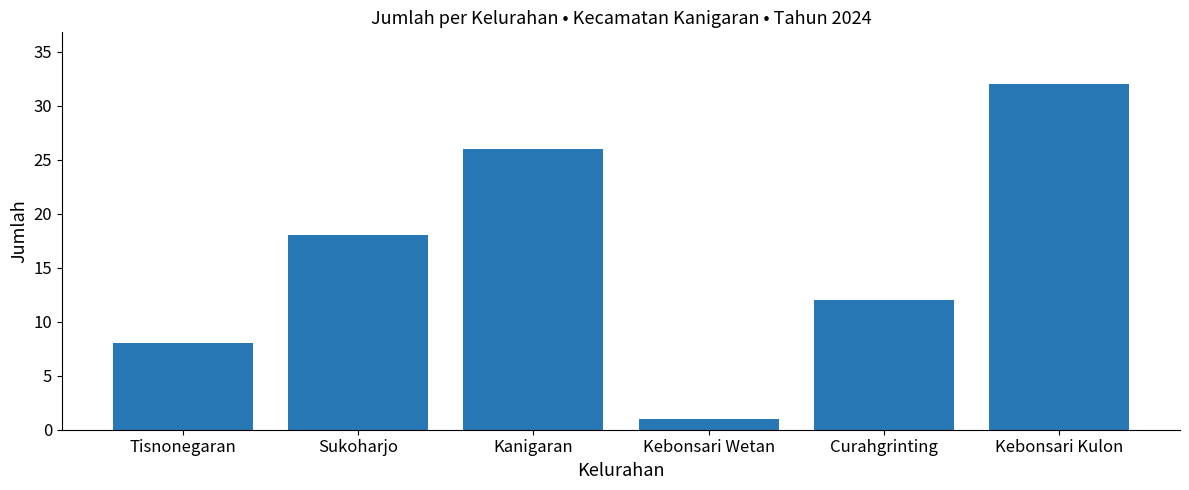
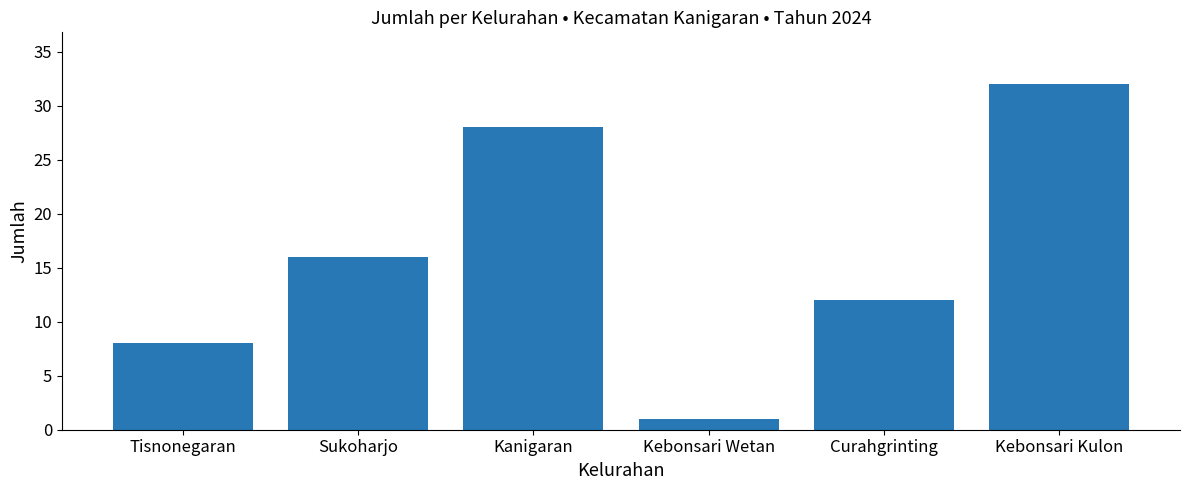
  {
    "Tisnonegaran": 8,
-   "Sukoharjo": 18,
-   "Kanigaran": 26,
+   "Sukoharjo": 16,
+   "Kanigaran": 28,
    "Kebonsari Wetan": 1,
    "Curahgrinting": 12,
    "Kebonsari Kulon": 32
  }
